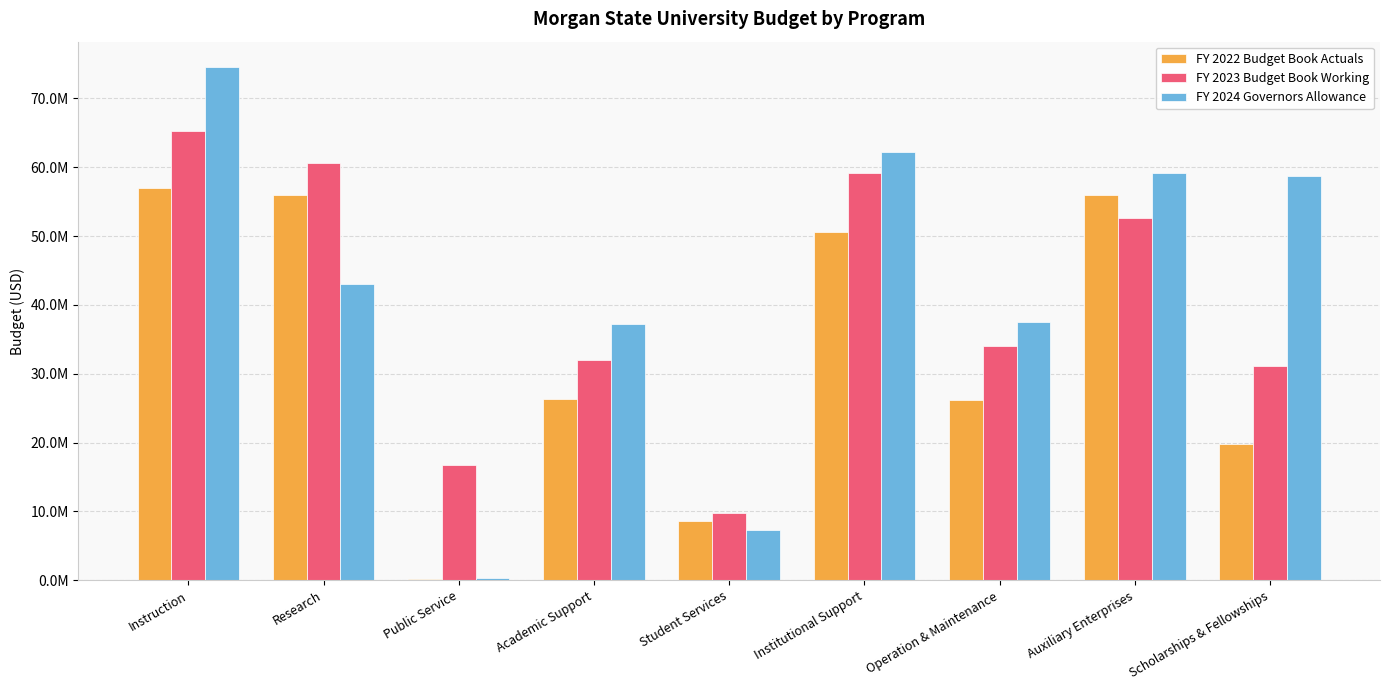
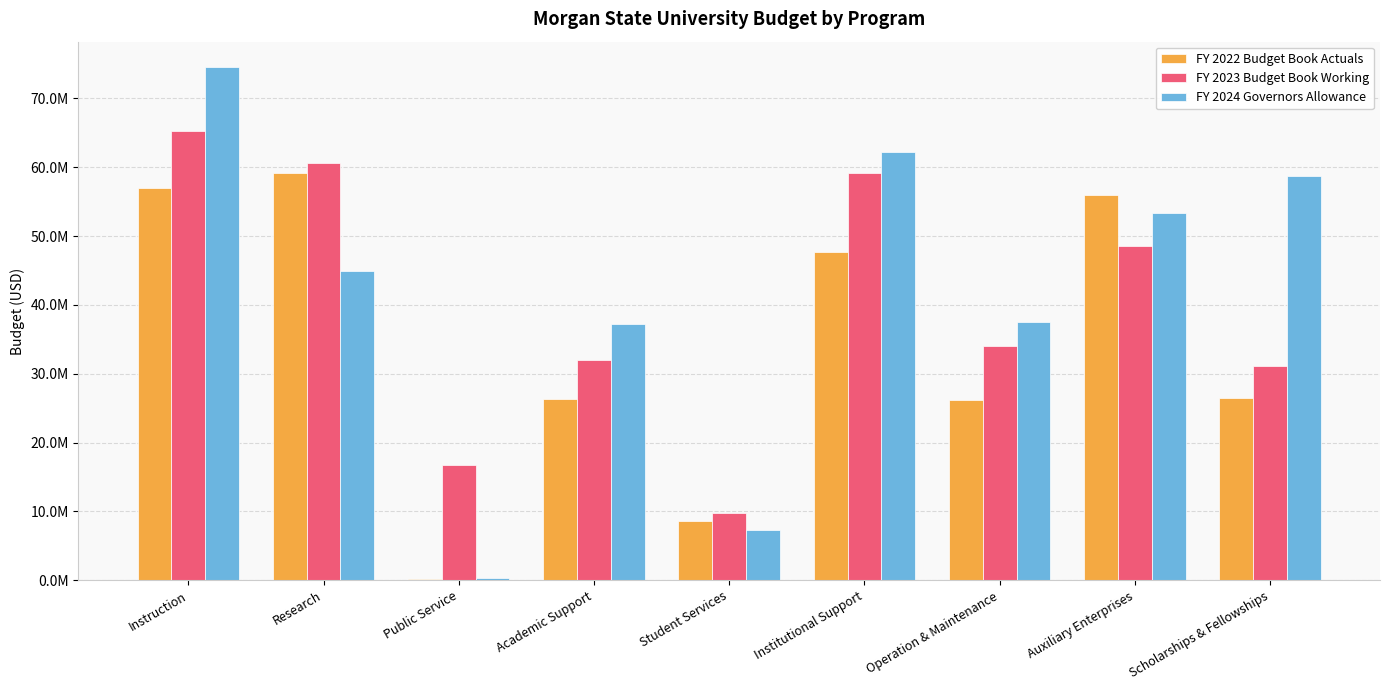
  {
    "FY 2022 Budget Book Actuals": {
      "Instruction": 57000000,
-     "Research": 56000000,
+     "Research": 59000000,
      "Academic Support": 26000000,
      "Student Services": 9000000,
-     "Institutional Support": 51000000,
+     "Institutional Support": 48000000,
      "Operation & Maintenance": 26000000,
      "Auxiliary Enterprises": 56000000,
-     "Scholarships & Fellowships": 20000000
+     "Scholarships & Fellowships": 26000000
    },
    "FY 2023 Budget Book Working": {
      "Instruction": 65000000,
      "Research": 61000000,
      "Public Service": 17000000,
      "Academic Support": 32000000,
      "Student Services": 10000000,
      "Institutional Support": 59000000,
      "Operation & Maintenance": 34000000,
-     "Auxiliary Enterprises": 53000000,
+     "Auxiliary Enterprises": 49000000,
      "Scholarships & Fellowships": 31000000
    },
    "FY 2024 Governors Allowance": {
      "Instruction": 75000000,
-     "Research": 43000000,
+     "Research": 45000000,
      "Academic Support": 37000000,
      "Student Services": 7000000,
      "Institutional Support": 62000000,
      "Operation & Maintenance": 38000000,
-     "Auxiliary Enterprises": 59000000,
+     "Auxiliary Enterprises": 53000000,
      "Scholarships & Fellowships": 59000000
    }
  }
